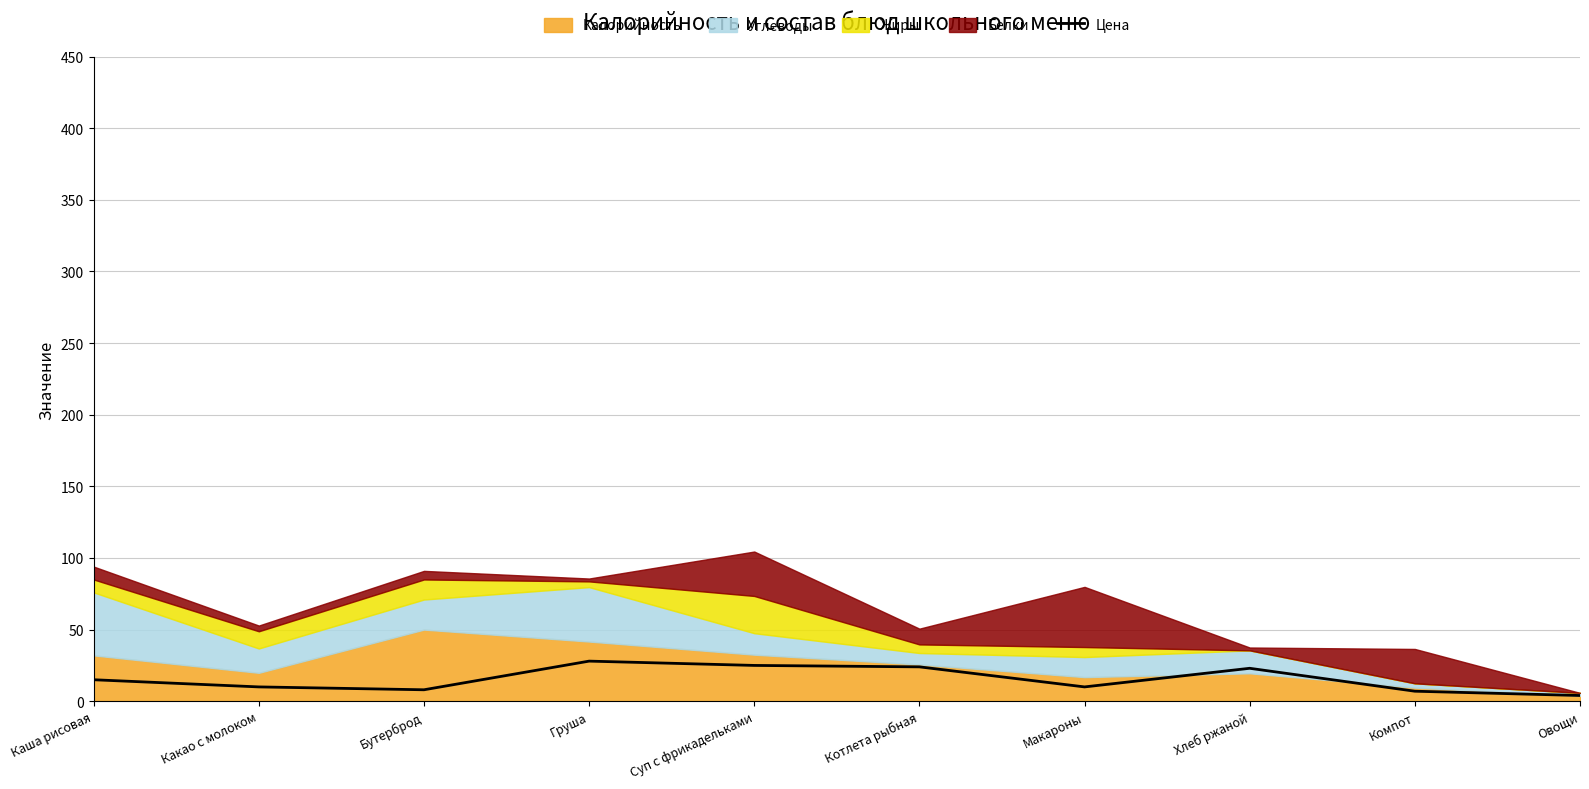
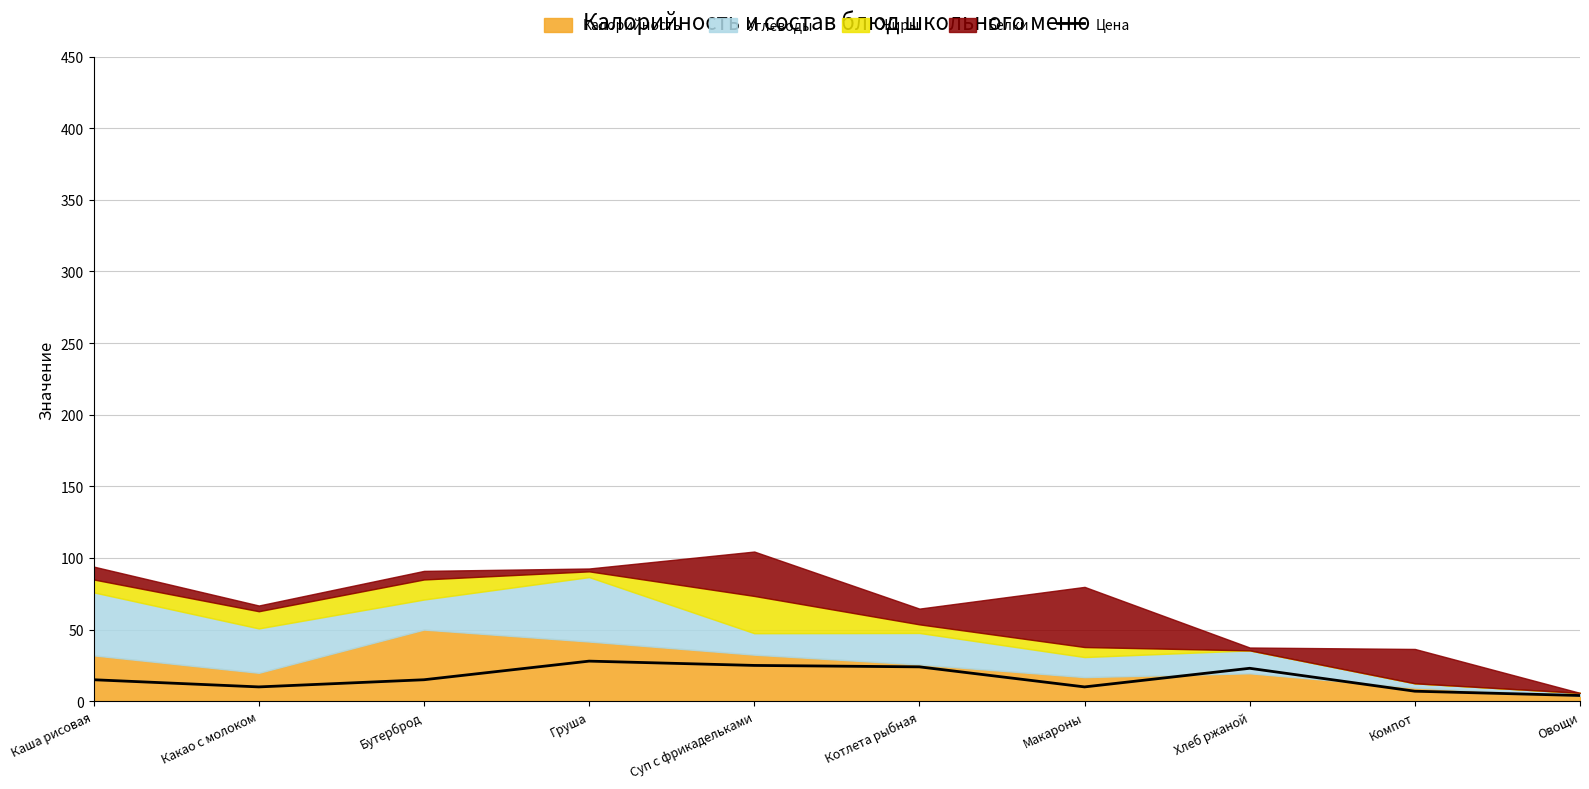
  {
    "Цена": {
      "Каша рисовая": 15,
      "Какао с молоком": 10,
-     "Бутерброд": 8,
+     "Бутерброд": 15,
      "Груша": 28,
      "Суп с фрикадельками": 25,
      "Макароны": 10,
      "Хлеб ржаной": 23,
      "Компот": 7
    },
    "Калорийность": {
      "Каша рисовая": 32,
      "Какао с молоком": 20,
      "Бутерброд": 50,
      "Груша": 42,
      "Суп с фрикадельками": 33,
      "Макароны": 17,
      "Хлеб ржаной": 20,
      "Компот": 10
    },
    "Углеводы": {
      "Каша рисовая": 44,
-     "Какао с молоком": 17,
+     "Какао с молоком": 31,
      "Бутерброд": 21,
-     "Груша": 38,
+     "Груша": 45,
      "Суп с фрикадельками": 15,
-     "Котлета рыбная": 8,
+     "Котлета рыбная": 22,
      "Макароны": 14
    },
    "Жиры": {
      "Каша рисовая": 9,
      "Какао с молоком": 12,
      "Бутерброд": 14,
      "Груша": 4,
      "Суп с фрикадельками": 26,
      "Котлета рыбная": 6,
      "Макароны": 7
    },
    "Белки": {
      "Каша рисовая": 9,
      "Какао с молоком": 4,
      "Бутерброд": 6,
      "Груша": 2,
      "Суп с фрикадельками": 31,
      "Котлета рыбная": 11,
      "Макароны": 42,
      "Хлеб ржаной": 2,
      "Компот": 24
    }
  }
